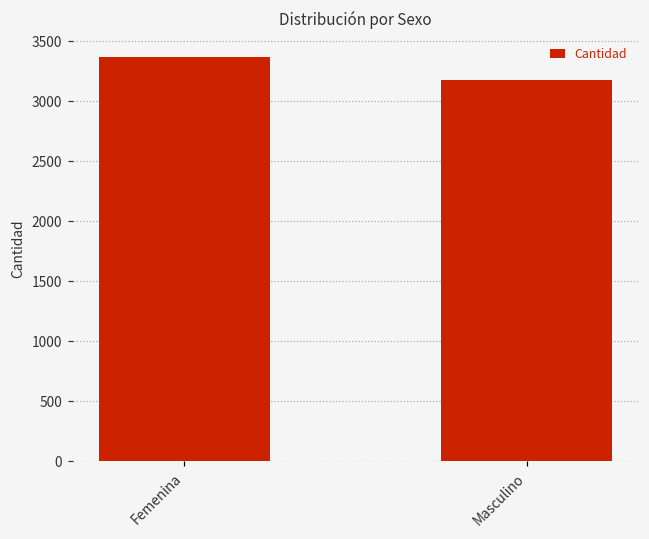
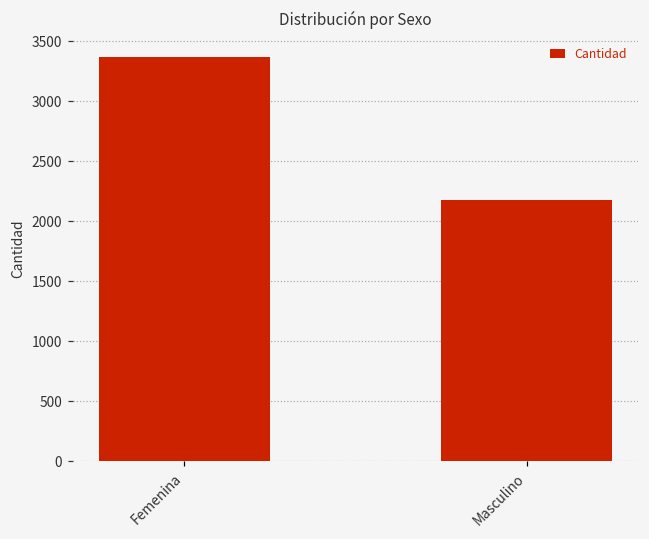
  {
    "Femenina": 3370,
-   "Masculino": 3180
+   "Masculino": 2180
  }
